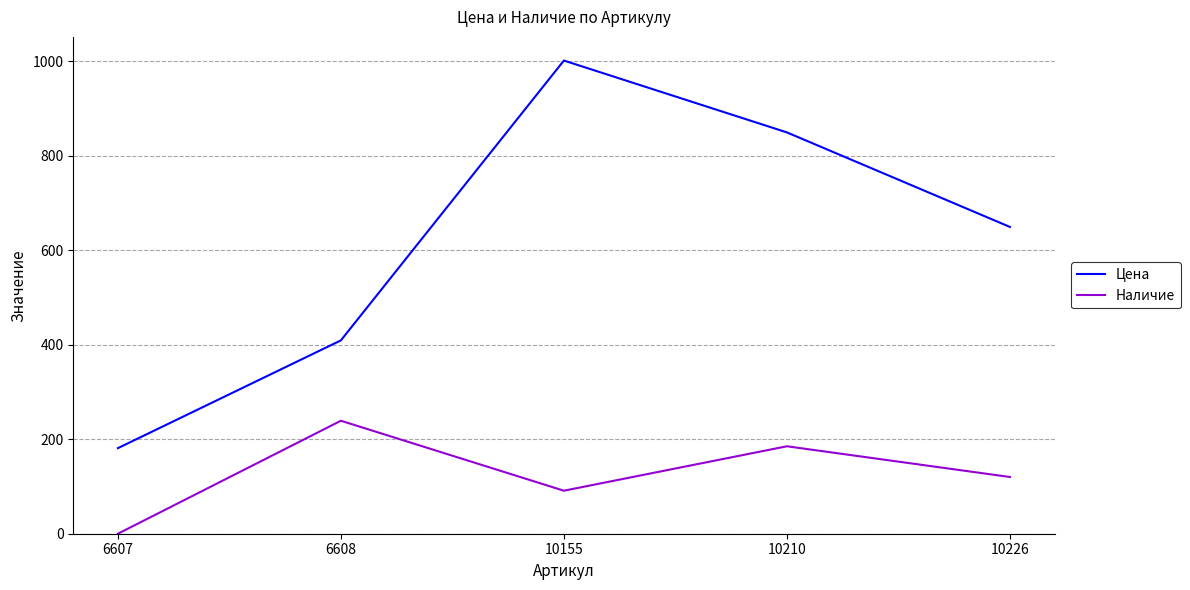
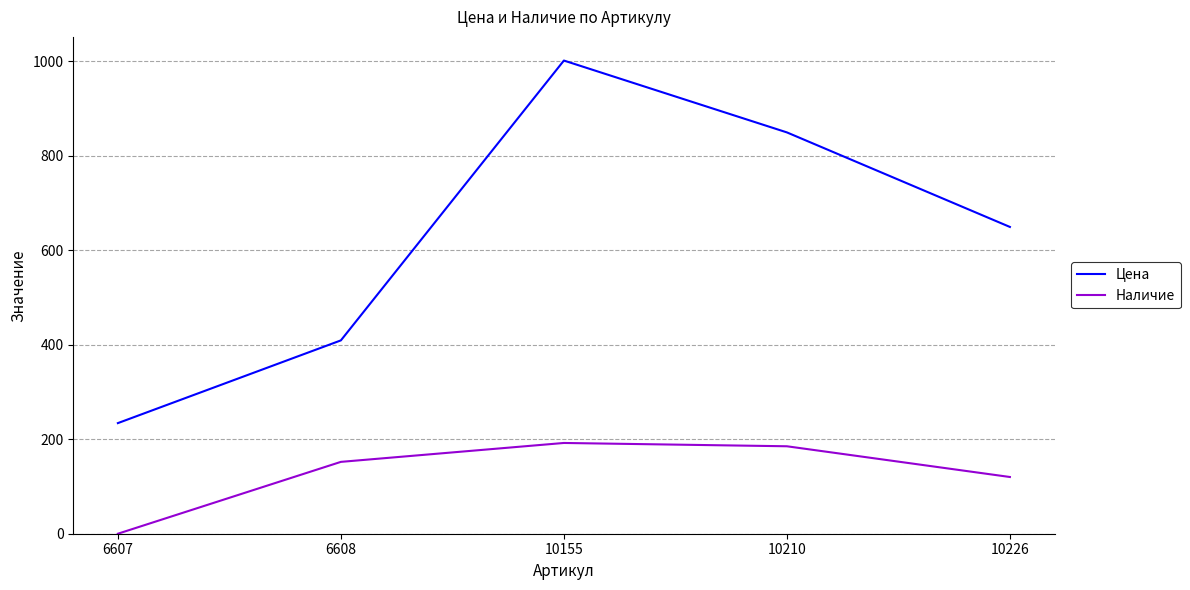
  {
    "Цена": {
-     "6607": 180,
+     "6607": 230,
      "6608": 410,
      "10155": 1000,
      "10210": 850,
      "10226": 650
    },
    "Наличие": {
      "6607": 0,
-     "6608": 240,
-     "10155": 90,
+     "6608": 150,
+     "10155": 190,
      "10210": 190,
      "10226": 120
    }
  }
